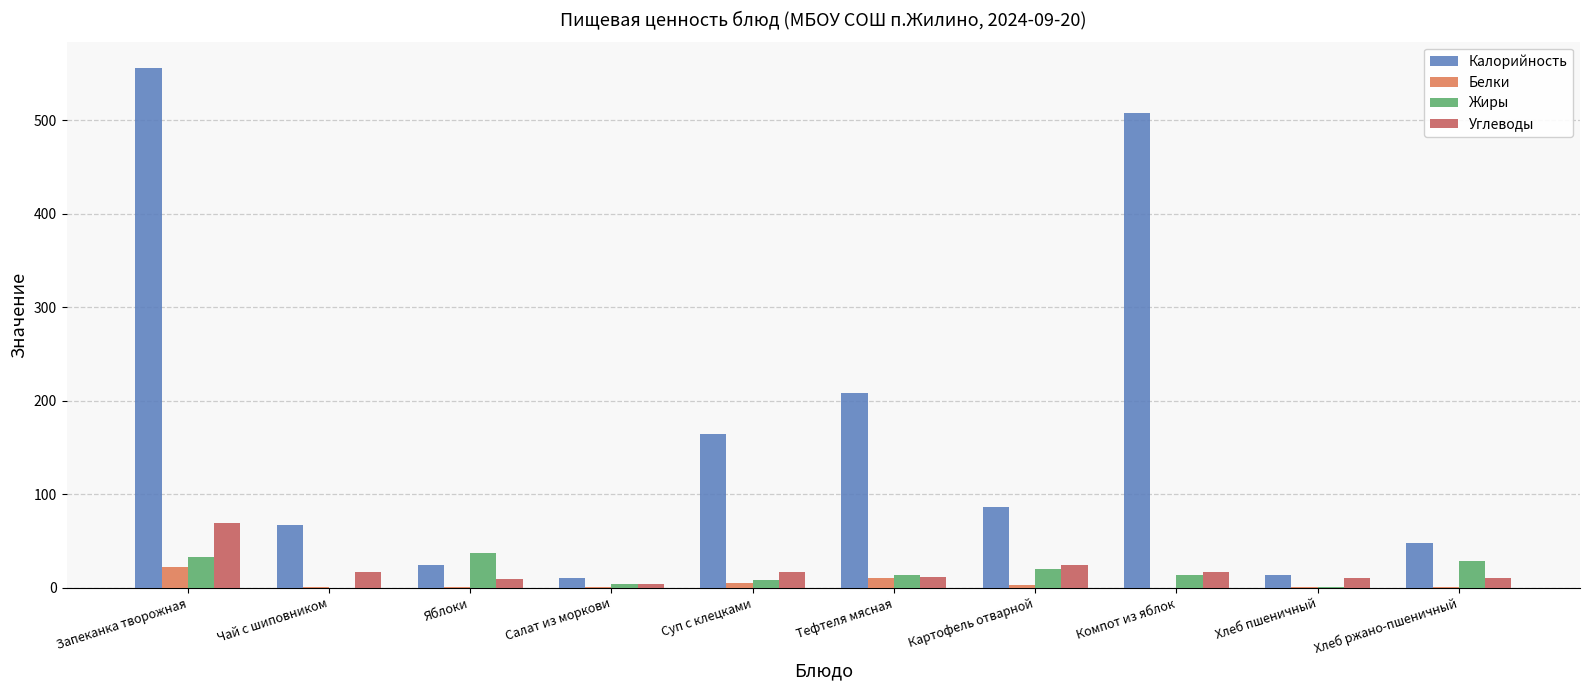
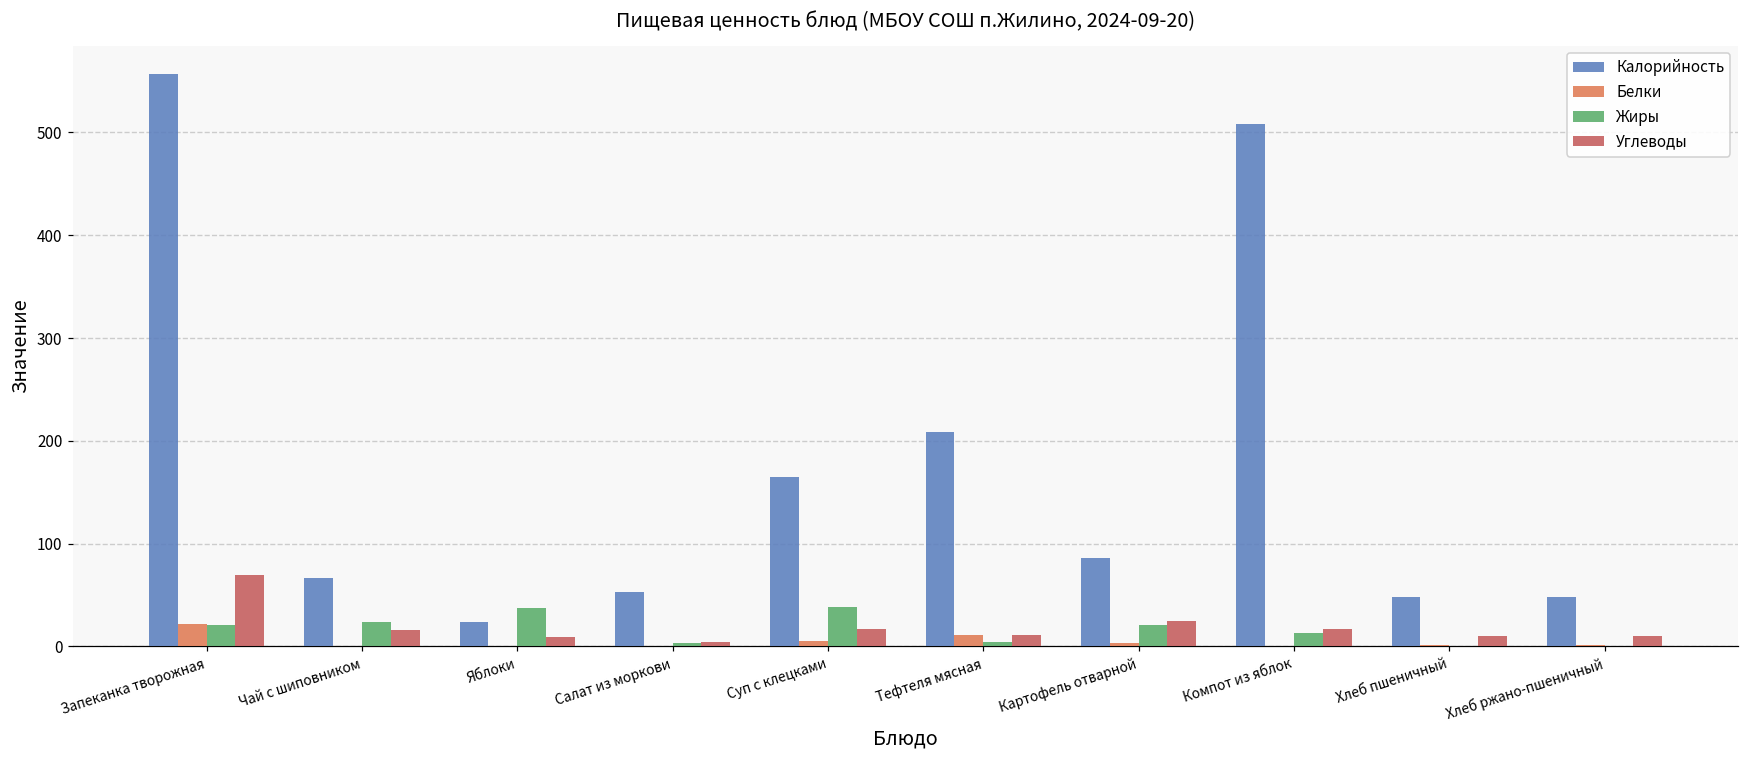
  {
    "Калорийность": {
      "Запеканка творожная": 560,
      "Чай с шиповником": 70,
      "Яблоки": 20,
-     "Салат из моркови": 10,
+     "Салат из моркови": 50,
      "Суп с клецками": 160,
      "Тефтеля мясная": 210,
      "Картофель отварной": 90,
      "Компот из яблок": 510,
-     "Хлеб пшеничный": 10,
+     "Хлеб пшеничный": 50,
      "Хлеб ржано-пшеничный": 50
    },
    "Жиры": {
-     "Запеканка творожная": 30,
-     "Чай с шиповником": 0,
+     "Запеканка творожная": 20,
+     "Чай с шиповником": 20,
      "Яблоки": 40,
      "Салат из моркови": 0,
-     "Суп с клецками": 10,
-     "Тефтеля мясная": 10,
+     "Суп с клецками": 40,
+     "Тефтеля мясная": 0,
      "Картофель отварной": 20,
      "Компот из яблок": 10,
-     "Хлеб ржано-пшеничный": 30
+     "Хлеб ржано-пшеничный": 0
    }
  }
